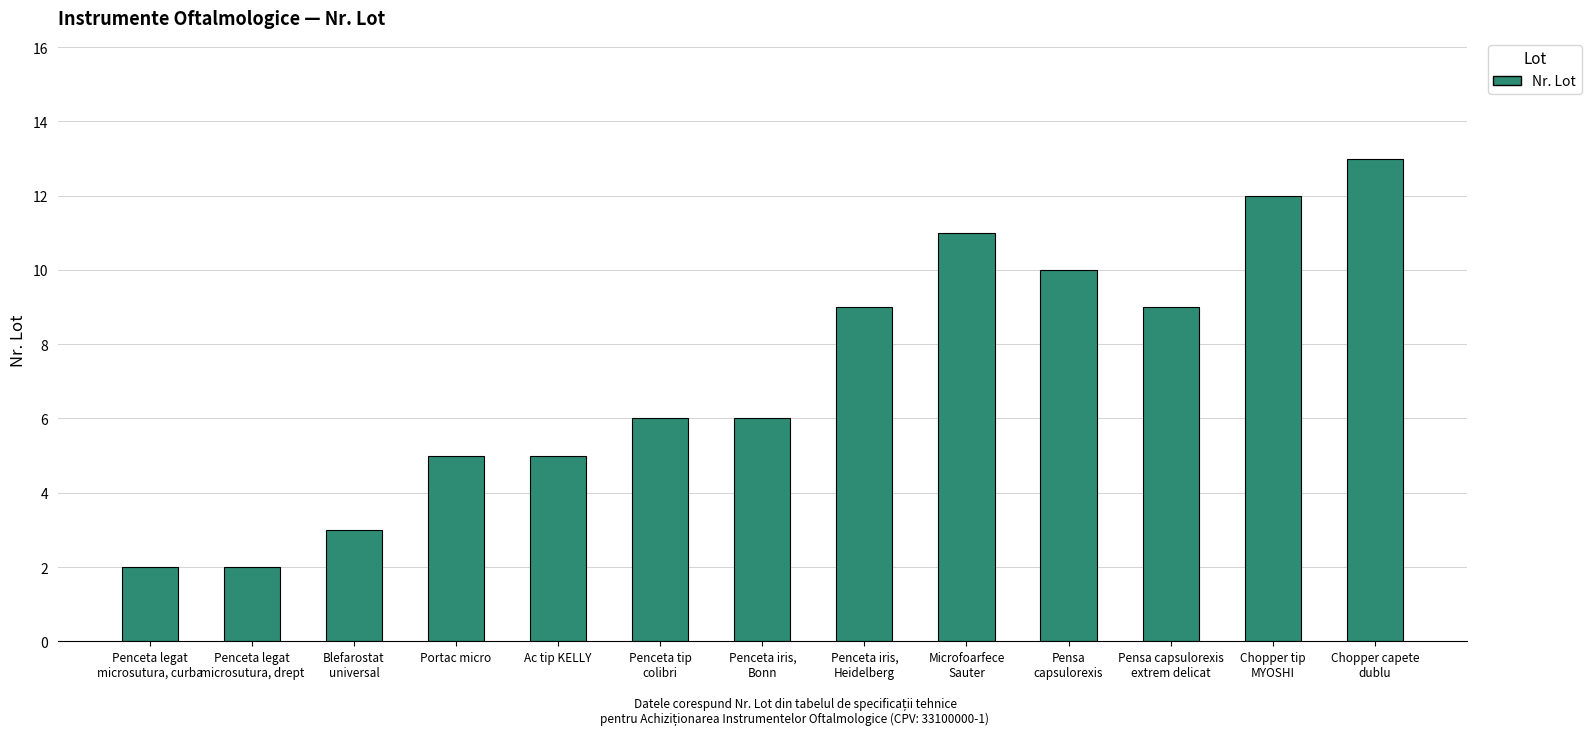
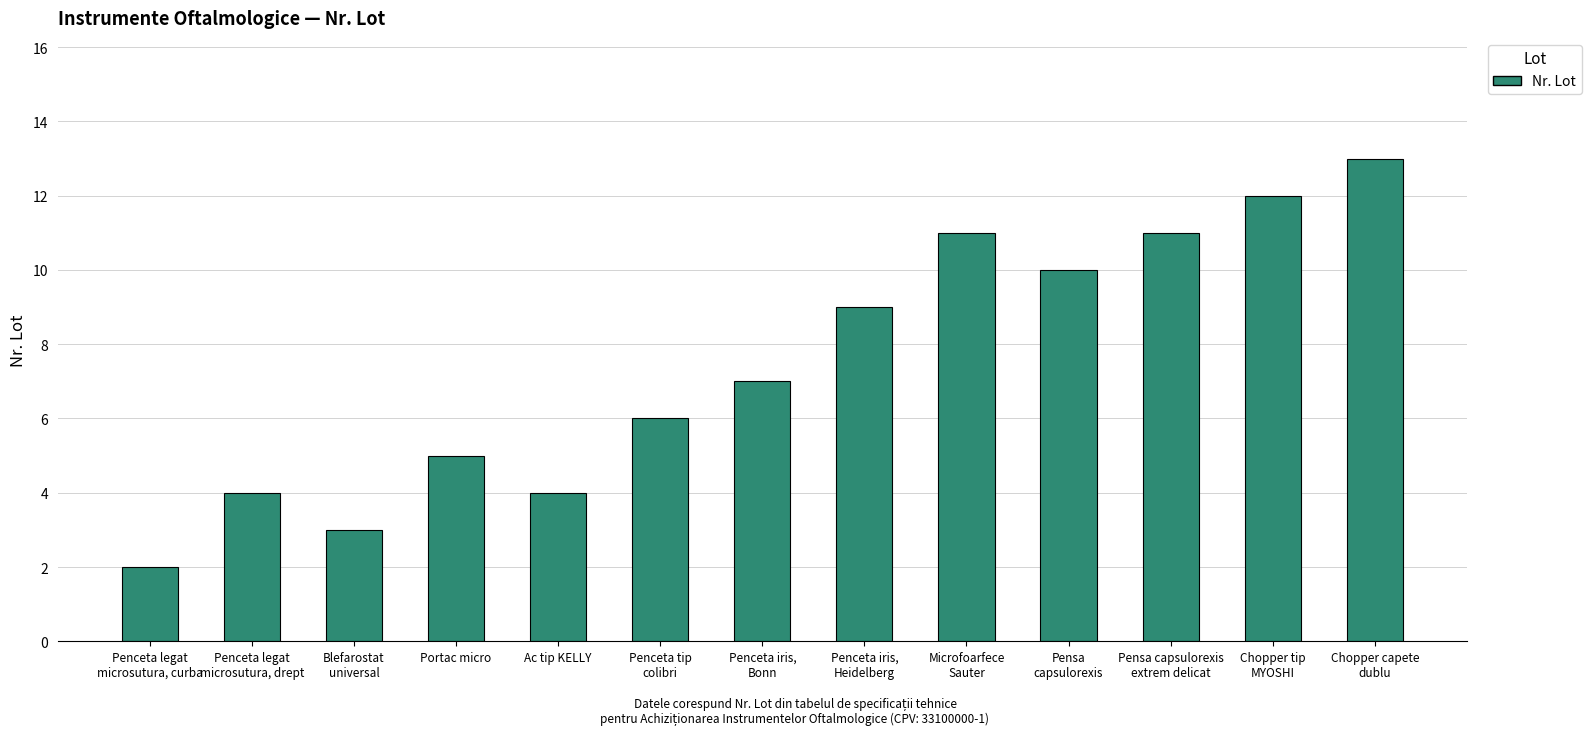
  {
    "Penceta legat microsutura, curba": 2,
-   "Penceta legat microsutura, drept": 2,
+   "Penceta legat microsutura, drept": 4,
    "Blefarostat universal": 3,
    "Portac micro": 5,
-   "Ac tip KELLY": 5,
+   "Ac tip KELLY": 4,
    "Penceta tip colibri": 6,
-   "Penceta iris, Bonn": 6,
+   "Penceta iris, Bonn": 7,
    "Penceta iris, Heidelberg": 9,
    "Microfoarfece Sauter": 11,
    "Pensa capsulorexis": 10,
-   "Pensa capsulorexis extrem delicat": 9,
+   "Pensa capsulorexis extrem delicat": 11,
    "Chopper tip MYOSHI": 12,
    "Chopper capete dublu": 13
  }
